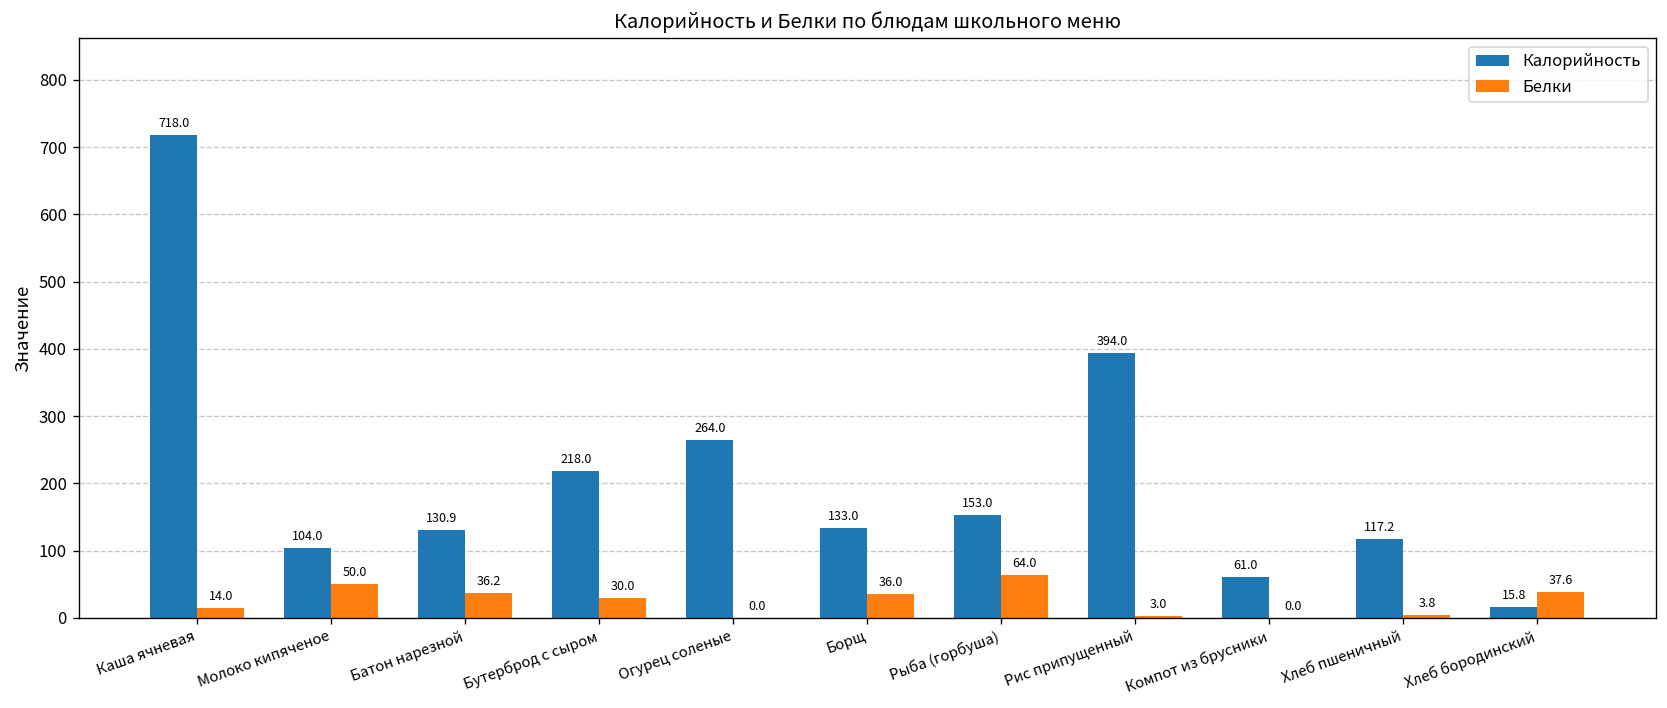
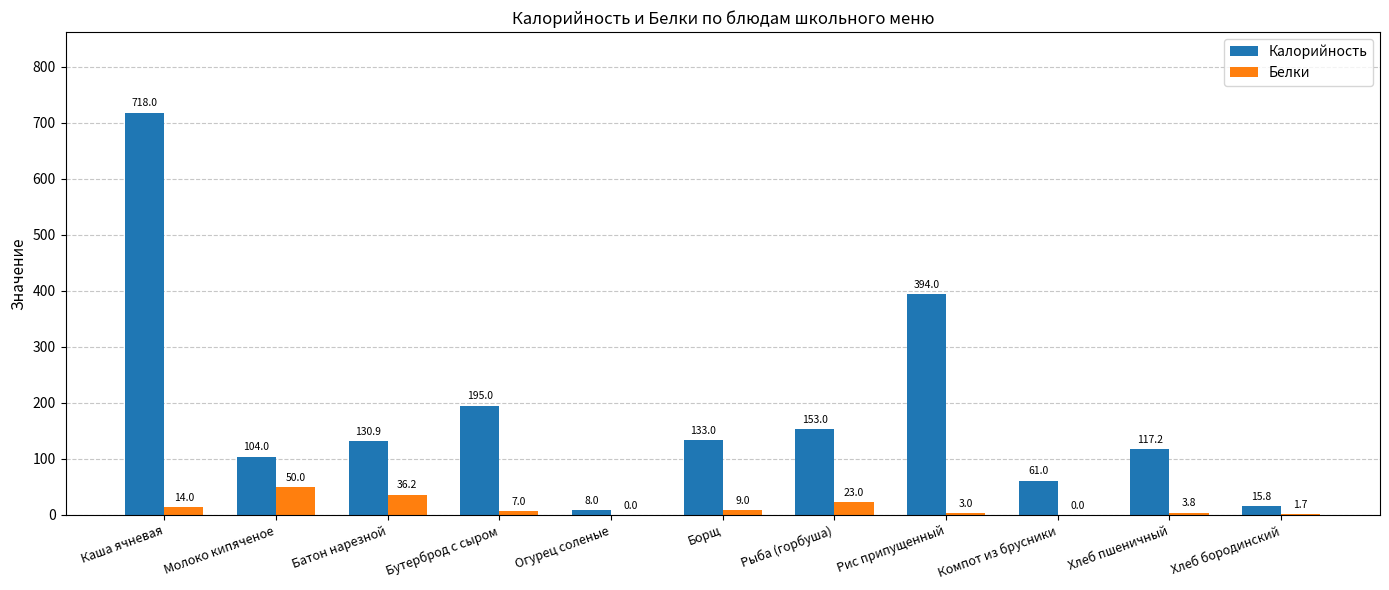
  {
    "Калорийность": {
      "Каша ячневая": 718.0,
      "Молоко кипяченое": 104.0,
      "Батон нарезной": 130.9,
-     "Бутерброд с сыром": 218.0,
-     "Огурец соленые": 264.0,
+     "Бутерброд с сыром": 195.0,
+     "Огурец соленые": 8.0,
      "Борщ": 133.0,
      "Рыба (горбуша)": 153.0,
      "Рис припущенный": 394.0,
      "Компот из брусники": 61.0,
      "Хлеб пшеничный": 117.2,
      "Хлеб бородинский": 15.8
    },
    "Белки": {
      "Каша ячневая": 14.0,
      "Молоко кипяченое": 50.0,
      "Батон нарезной": 36.2,
-     "Бутерброд с сыром": 30.0,
+     "Бутерброд с сыром": 7.0,
      "Огурец соленые": 0.0,
-     "Борщ": 36.0,
-     "Рыба (горбуша)": 64.0,
+     "Борщ": 9.0,
+     "Рыба (горбуша)": 23.0,
      "Рис припущенный": 3.0,
      "Компот из брусники": 0.0,
      "Хлеб пшеничный": 3.8,
-     "Хлеб бородинский": 37.6
+     "Хлеб бородинский": 1.7
    }
  }
